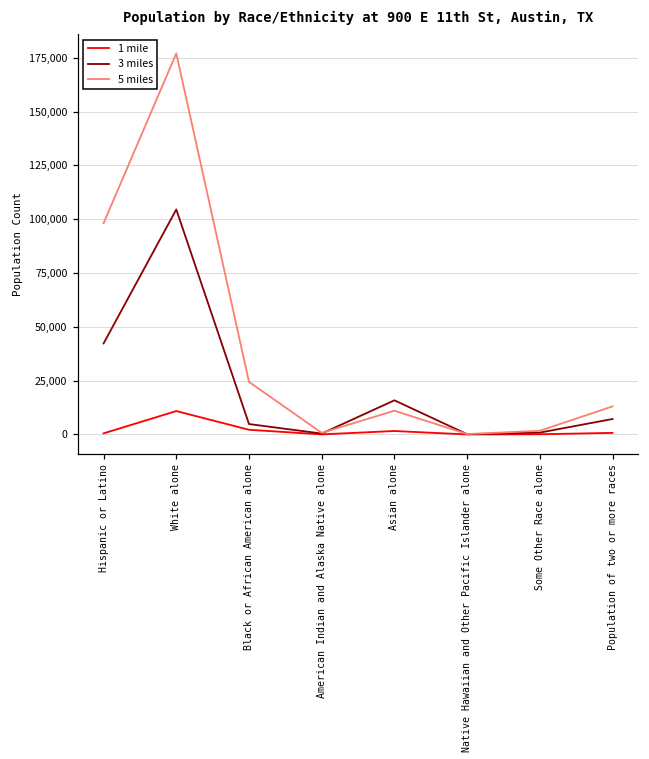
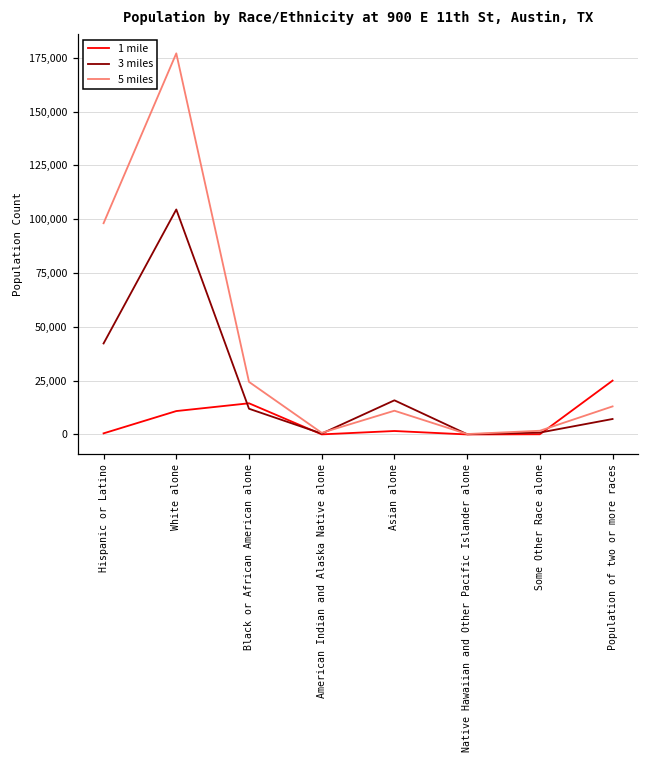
  {
    "1 mile": {
      "Hispanic or Latino": "1,000",
      "White alone": "11,000",
-     "Black or African American alone": "2,000",
+     "Black or African American alone": "14,000",
      "Asian alone": "2,000",
-     "Population of two or more races": "1,000"
+     "Population of two or more races": "25,000"
    },
    "3 miles": {
      "Hispanic or Latino": "42,000",
      "White alone": "105,000",
-     "Black or African American alone": "5,000",
+     "Black or African American alone": "12,000",
      "Asian alone": "16,000",
      "Population of two or more races": "7,000"
    },
    "5 miles": {
      "Hispanic or Latino": "98,000",
      "White alone": "177,000",
      "Black or African American alone": "24,000",
      "Asian alone": "11,000",
      "Population of two or more races": "13,000"
    }
  }
